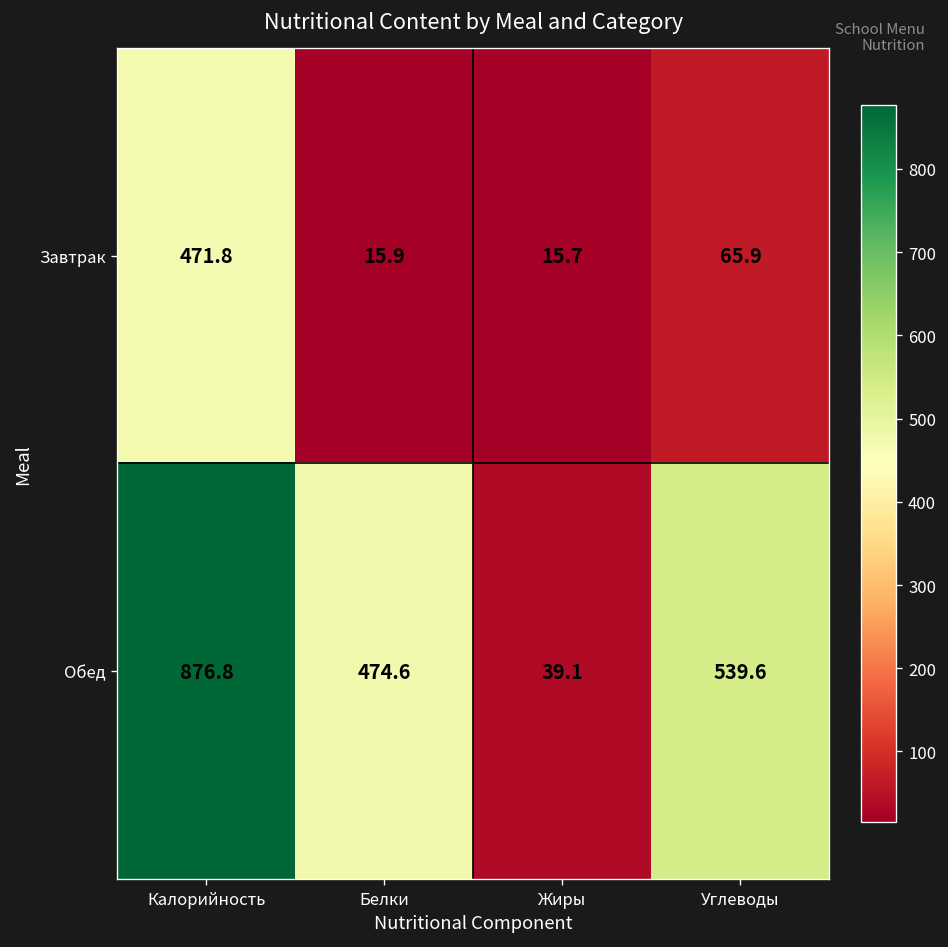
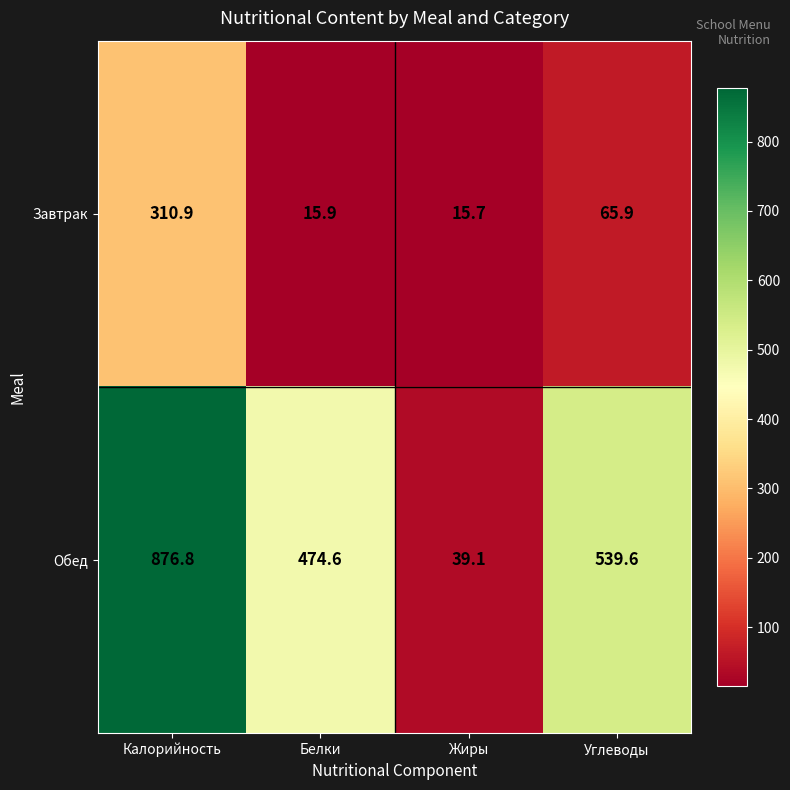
  {
    "Завтрак": {
-     "Калорийность": 471.8,
+     "Калорийность": 310.9,
      "Белки": 15.9,
      "Жиры": 15.7,
      "Углеводы": 65.9
    },
    "Обед": {
      "Калорийность": 876.8,
      "Белки": 474.6,
      "Жиры": 39.1,
      "Углеводы": 539.6
    }
  }
